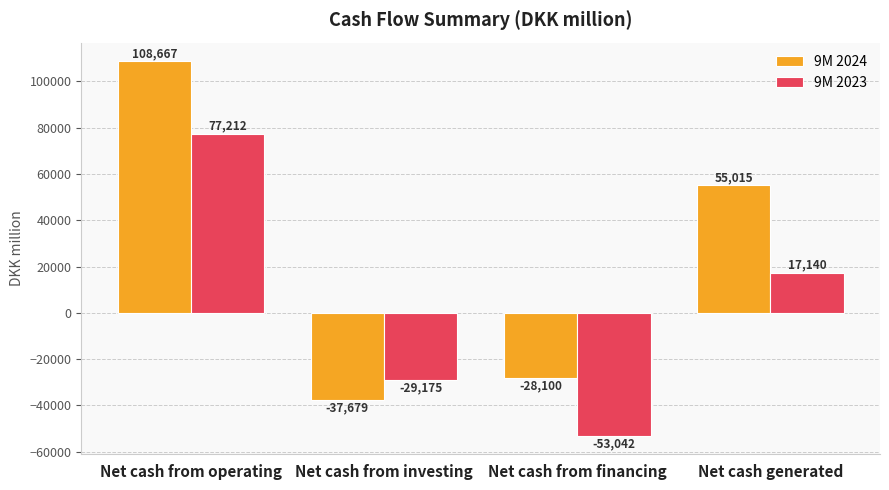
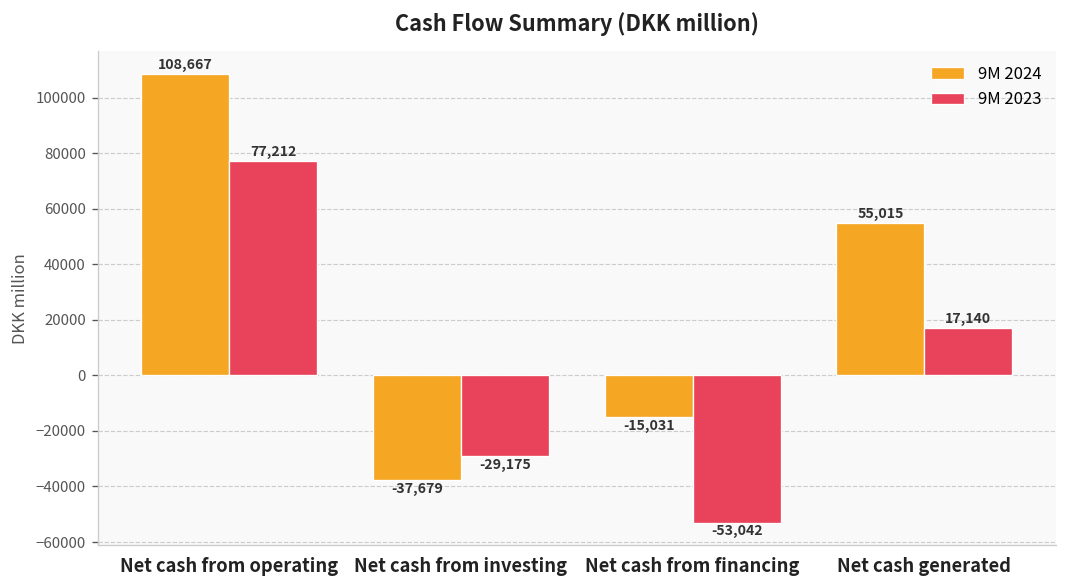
  {
    "9M 2024": {
      "Net cash from operating": "108,667",
      "Net cash from investing": "-37,679",
-     "Net cash from financing": "-28,100",
+     "Net cash from financing": "-15,031",
      "Net cash generated": "55,015"
    },
    "9M 2023": {
      "Net cash from operating": "77,212",
      "Net cash from investing": "-29,175",
      "Net cash from financing": "-53,042",
      "Net cash generated": "17,140"
    }
  }
